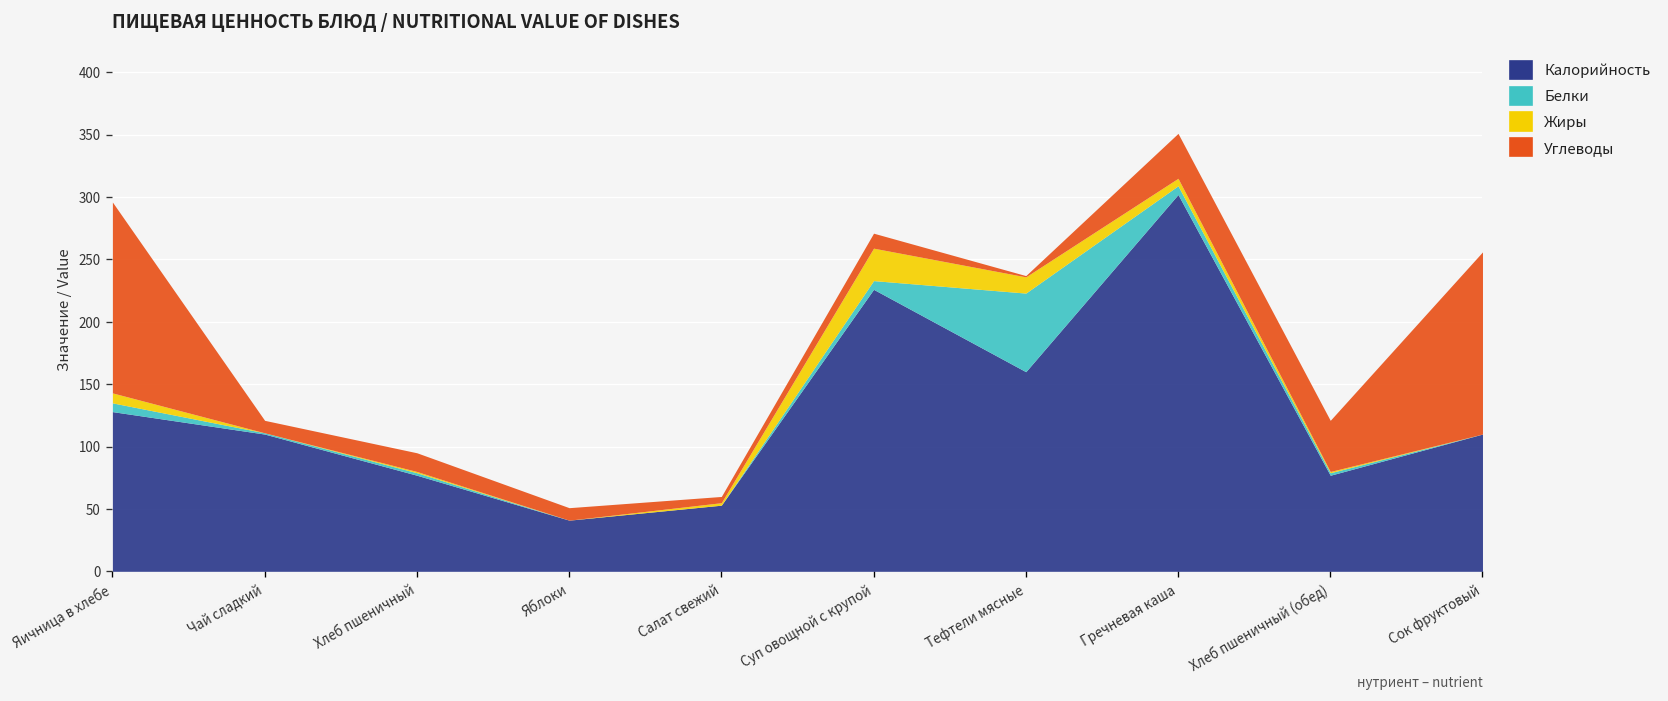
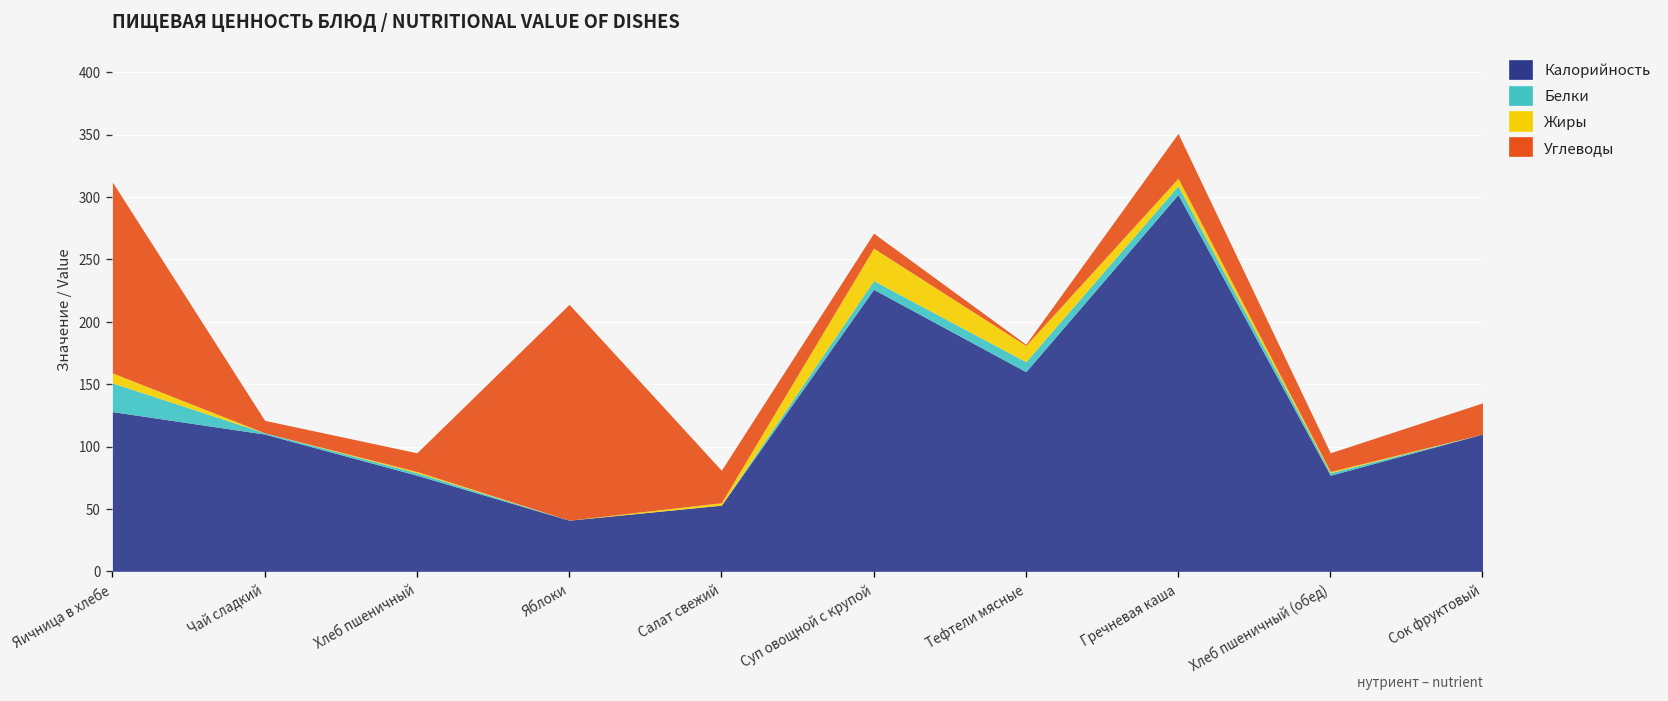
  {
    "Калорийность": {
      "Яичница в хлебе": 128,
      "Суп овощной с крупой": 226,
      "Тефтели мясные": 160,
      "Гречневая каша": 302
    },
    "Белки": {
-     "Яичница в хлебе": 7,
+     "Яичница в хлебе": 23,
      "Суп овощной с крупой": 7,
-     "Тефтели мясные": 63,
+     "Тефтели мясные": 8,
      "Гречневая каша": 7
    },
    "Жиры": {
      "Яичница в хлебе": 8,
      "Суп овощной с крупой": 26,
      "Гречневая каша": 6
    },
    "Углеводы": {
      "Яичница в хлебе": 153,
      "Чай сладкий": 10,
      "Хлеб пшеничный": 15,
-     "Яблоки": 10,
-     "Салат свежий": 5,
+     "Яблоки": 173,
+     "Салат свежий": 26,
      "Суп овощной с крупой": 12,
      "Гречневая каша": 36,
-     "Хлеб пшеничный (обед)": 41,
-     "Сок фруктовый": 146
+     "Хлеб пшеничный (обед)": 15,
+     "Сок фруктовый": 25
    }
  }
